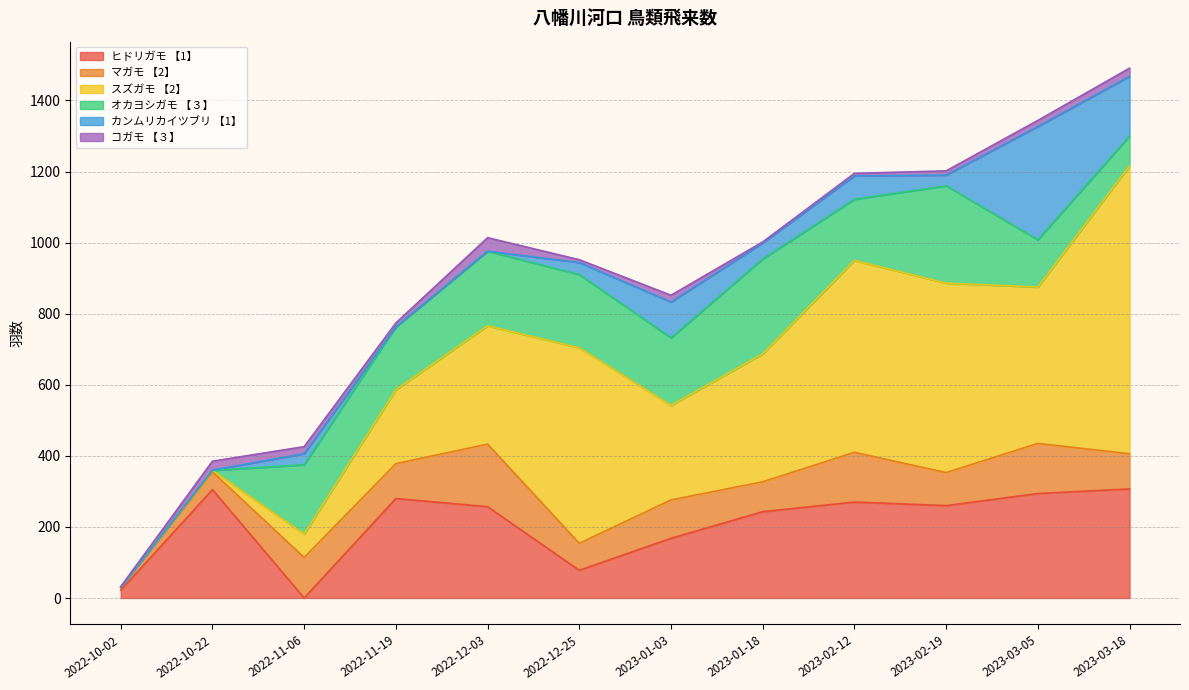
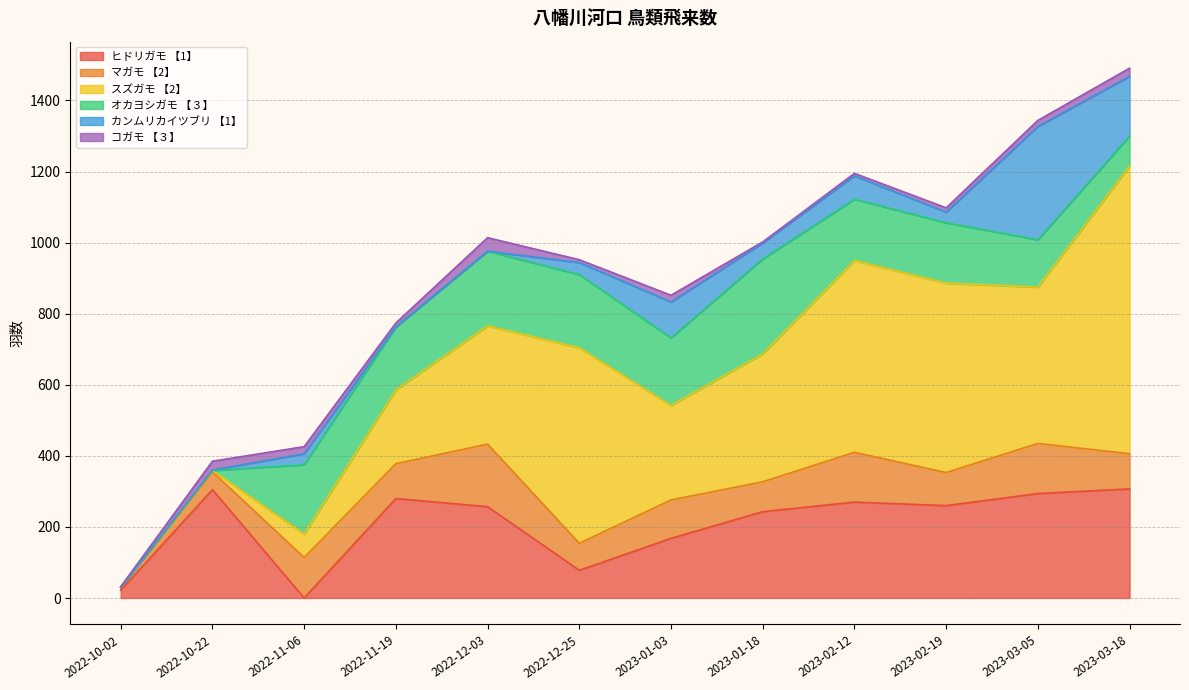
  {
    "スズガモ 【2】": {
      "2022-11-06": 70,
      "2022-11-19": 210,
      "2022-12-03": 330,
      "2022-12-25": 550,
      "2023-01-03": 270,
      "2023-01-18": 360,
      "2023-02-12": 540,
      "2023-02-19": 530,
      "2023-03-05": 440,
      "2023-03-18": 810
    },
    "オカヨシガモ 【３】": {
      "2022-11-06": 200,
      "2022-12-25": 210,
      "2023-01-03": 190,
      "2023-01-18": 270,
      "2023-02-12": 170,
-     "2023-02-19": 270,
+     "2023-02-19": 170,
      "2023-03-05": 130,
      "2023-03-18": 80
    },
    "カンムリカイツブリ 【1】": {
      "2022-11-06": 30,
      "2022-12-25": 30,
      "2023-01-03": 100,
      "2023-02-19": 30,
      "2023-03-05": 320,
      "2023-03-18": 170
    },
    "コガモ 【３】": {
      "2022-10-22": 30,
      "2022-11-06": 20,
      "2022-11-19": 10,
      "2022-12-03": 40,
      "2022-12-25": 10,
      "2023-01-03": 20,
      "2023-02-19": 10,
      "2023-03-05": 20,
      "2023-03-18": 20
    }
  }
